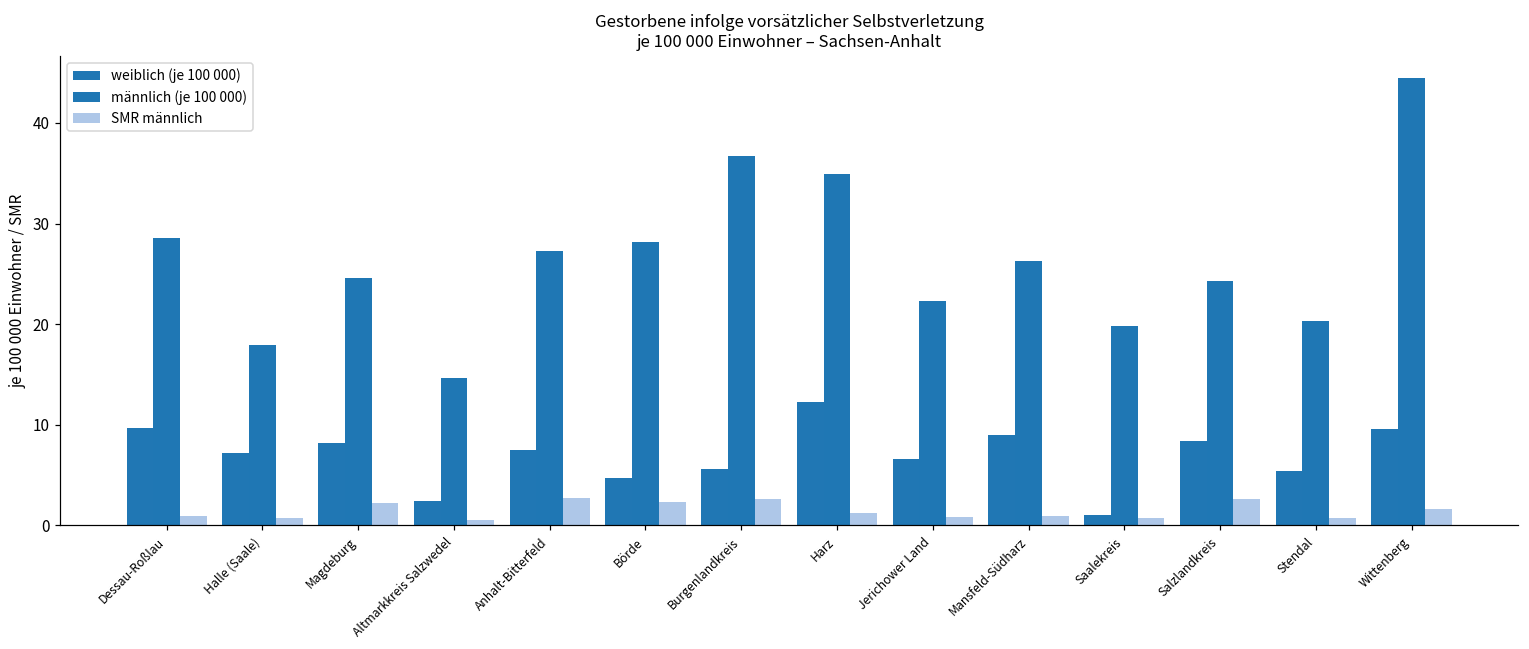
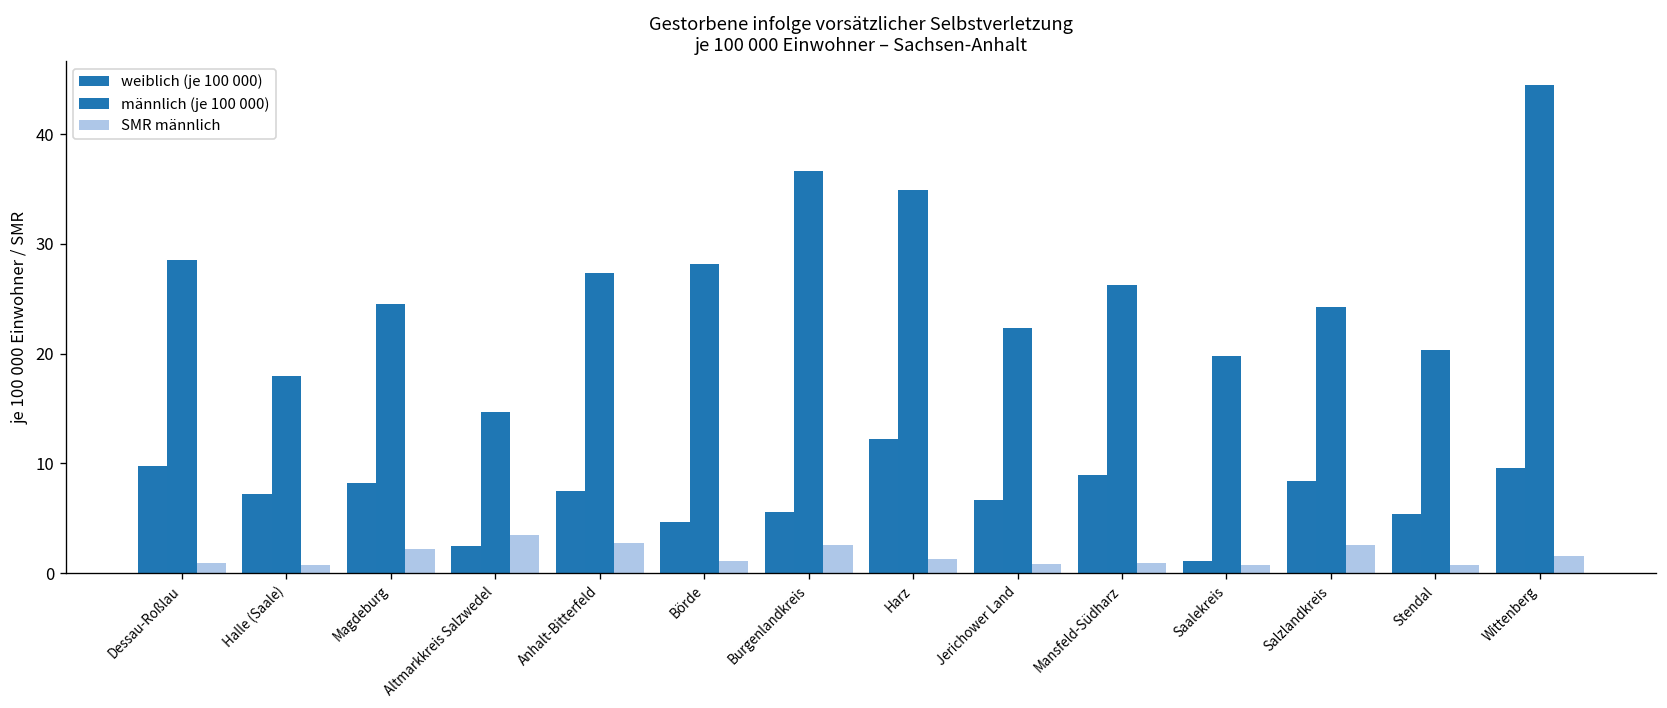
  {
    "SMR männlich": {
      "Dessau-Roßlau": 1,
      "Halle (Saale)": 1,
      "Magdeburg": 2,
-     "Altmarkkreis Salzwedel": 1,
+     "Altmarkkreis Salzwedel": 3,
      "Anhalt-Bitterfeld": 3,
-     "Börde": 2,
+     "Börde": 1,
      "Burgenlandkreis": 3,
      "Harz": 1,
      "Jerichower Land": 1,
      "Mansfeld-Südharz": 1,
      "Saalekreis": 1,
      "Salzlandkreis": 3,
      "Stendal": 1,
      "Wittenberg": 2
    }
  }
